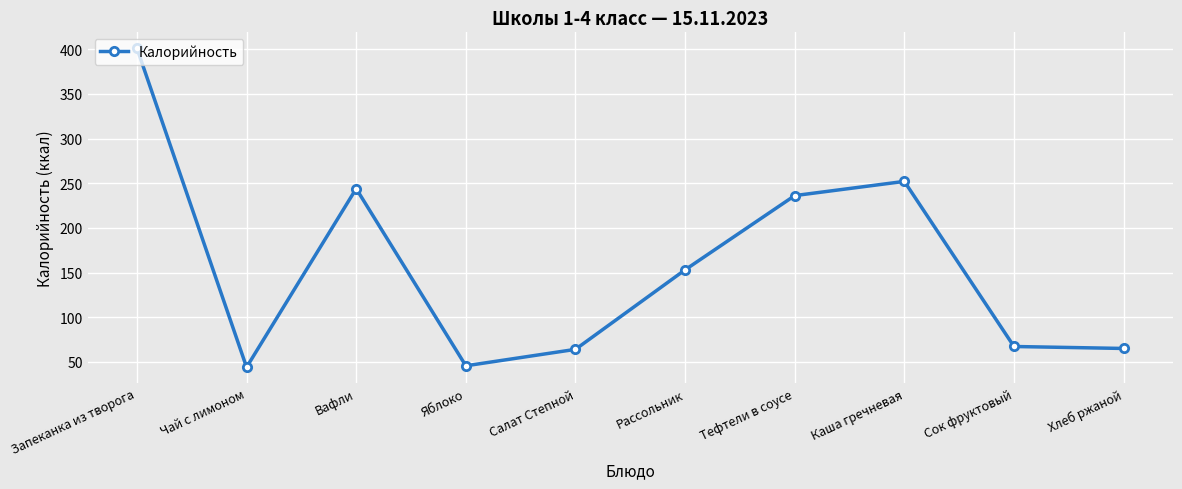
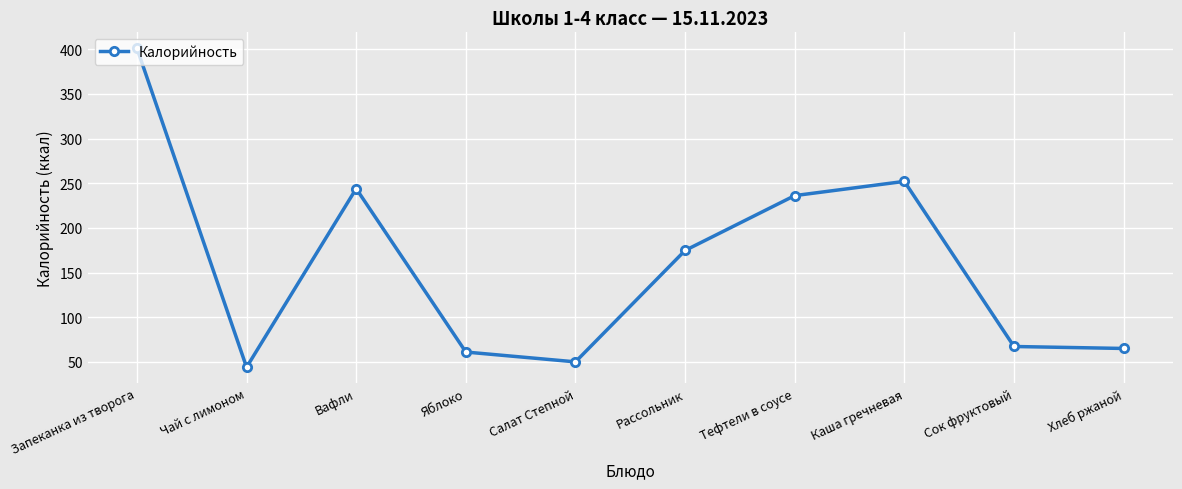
  {
    "Чай с лимоном": 40,
    "Вафли": 240,
-   "Яблоко": 50,
-   "Салат Степной": 60,
-   "Рассольник": 150,
+   "Яблоко": 60,
+   "Салат Степной": 50,
+   "Рассольник": 170,
    "Тефтели в соусе": 240,
    "Каша гречневая": 250,
    "Сок фруктовый": 70,
    "Хлеб ржаной": 70
  }
